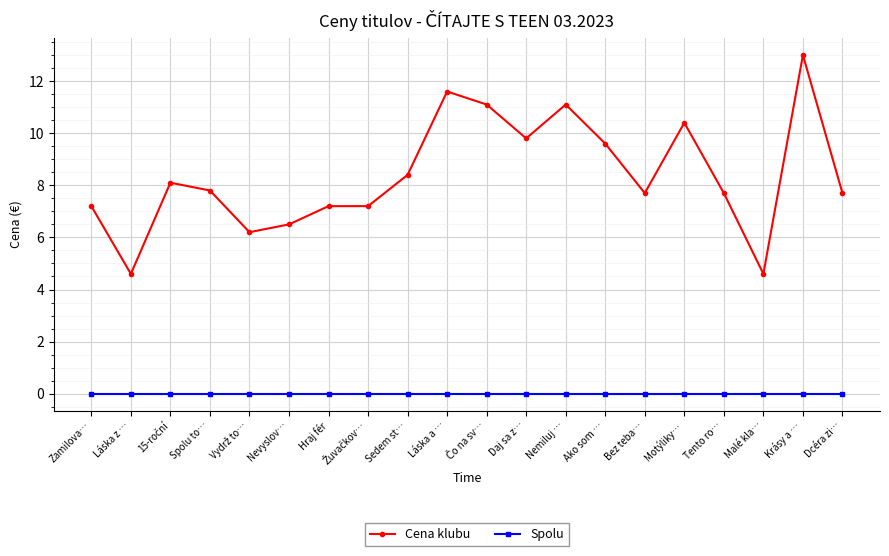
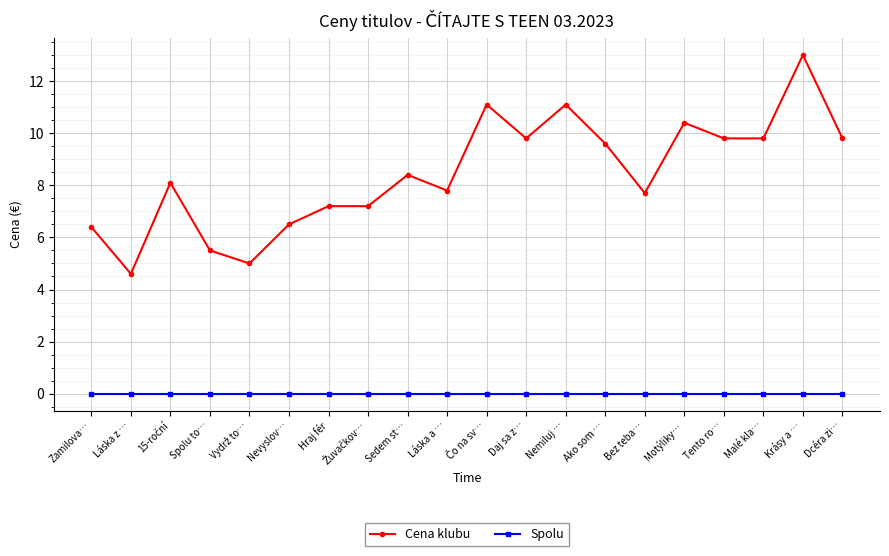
  {
    "Cena klubu": {
-     "Zamilova…": 7.2,
+     "Zamilova…": 6.4,
      "Láska z …": 4.6,
      "15-roční": 8.1,
-     "Spolu to…": 7.8,
-     "Vydrž to…": 6.2,
+     "Spolu to…": 5.5,
+     "Vydrž to…": 5.0,
      "Nevyslov…": 6.5,
      "Hraj fér": 7.2,
      "Žuvačkov…": 7.2,
      "Sedem st…": 8.4,
-     "Láska a …": 11.6,
+     "Láska a …": 7.8,
      "Čo na sv…": 11.1,
      "Daj sa z…": 9.8,
      "Nemiluj …": 11.1,
      "Ako som …": 9.6,
      "Bez teba…": 7.7,
      "Motýliky…": 10.4,
-     "Tento ro…": 7.7,
-     "Malé kla…": 4.6,
+     "Tento ro…": 9.8,
+     "Malé kla…": 9.8,
      "Krásy a …": 13.0,
-     "Dcéra zi…": 7.7
+     "Dcéra zi…": 9.8
    },
    "Spolu": {
      "Zamilova…": 0.0,
      "Láska z …": 0.0,
      "15-roční": 0.0,
      "Spolu to…": 0.0,
      "Vydrž to…": 0.0,
      "Nevyslov…": 0.0,
      "Hraj fér": 0.0,
      "Žuvačkov…": 0.0,
      "Sedem st…": 0.0,
      "Láska a …": 0.0,
      "Čo na sv…": 0.0,
      "Daj sa z…": 0.0,
      "Nemiluj …": 0.0,
      "Ako som …": 0.0,
      "Bez teba…": 0.0,
      "Motýliky…": 0.0,
      "Tento ro…": 0.0,
      "Malé kla…": 0.0,
      "Krásy a …": 0.0,
      "Dcéra zi…": 0.0
    }
  }
